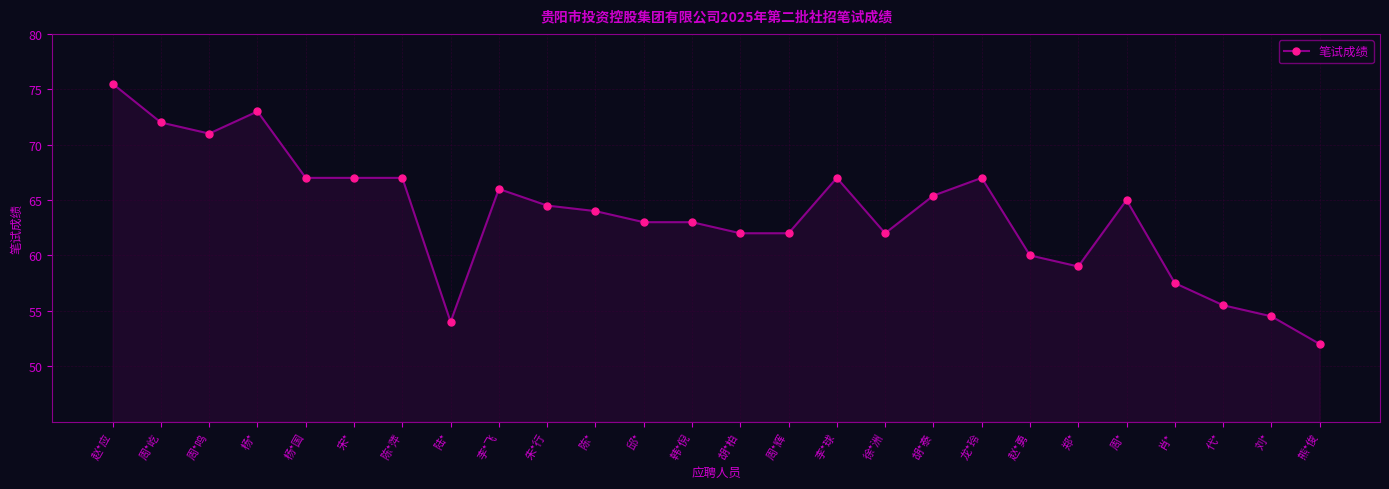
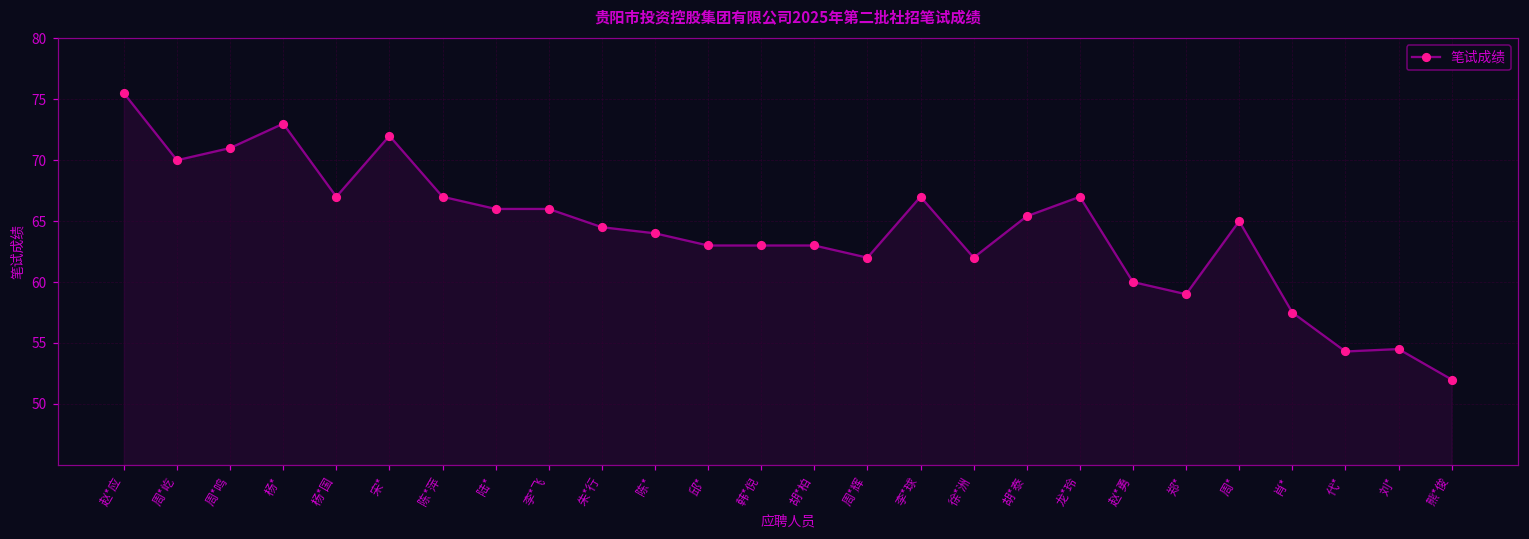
  {
    "赵*应": 75.5,
-   "周*屹": 72,
+   "周*屹": 70,
    "周*鸣": 71.0,
    "杨*": 73.0,
    "杨*国": 67.0,
-   "宋*": 67,
+   "宋*": 72,
    "陈*萍": 67.0,
-   "陆*": 54,
+   "陆*": 66,
    "李*飞": 66.0,
    "朱*行": 64.5,
    "陈*": 64.0,
    "邱*": 63.0,
    "韩*倪": 63.0,
-   "胡*柏": 62,
+   "胡*柏": 63,
    "周*辉": 62.0,
    "李*球": 67.0,
    "徐*洲": 62.0,
    "胡*泰": 65.4,
    "龙*玲": 67.0,
    "赵*勇": 60.0,
    "郑*": 59.0,
    "周*": 65.0,
    "肖*": 57.5,
-   "代*": 55.5,
+   "代*": 54.3,
    "刘*": 54.5,
    "熊*俊": 52.0
  }
